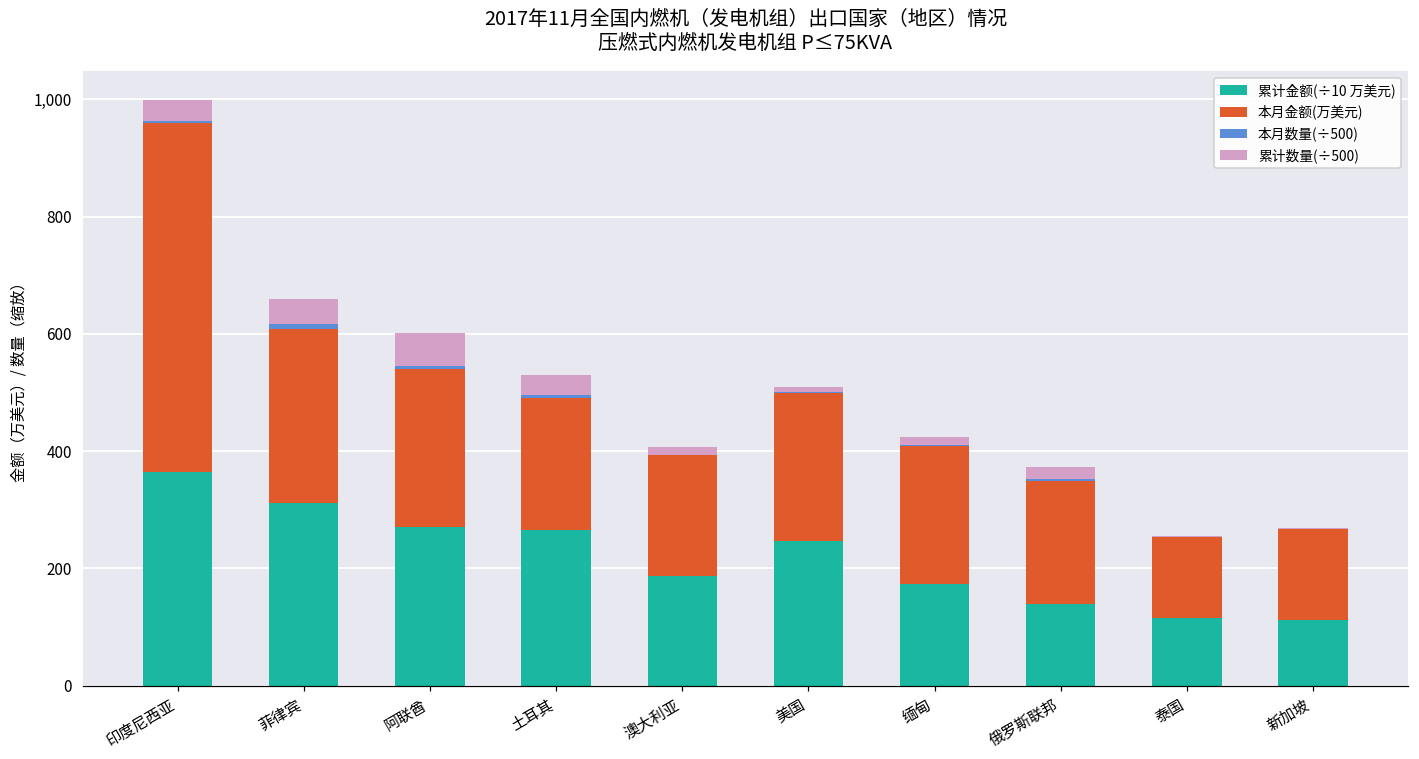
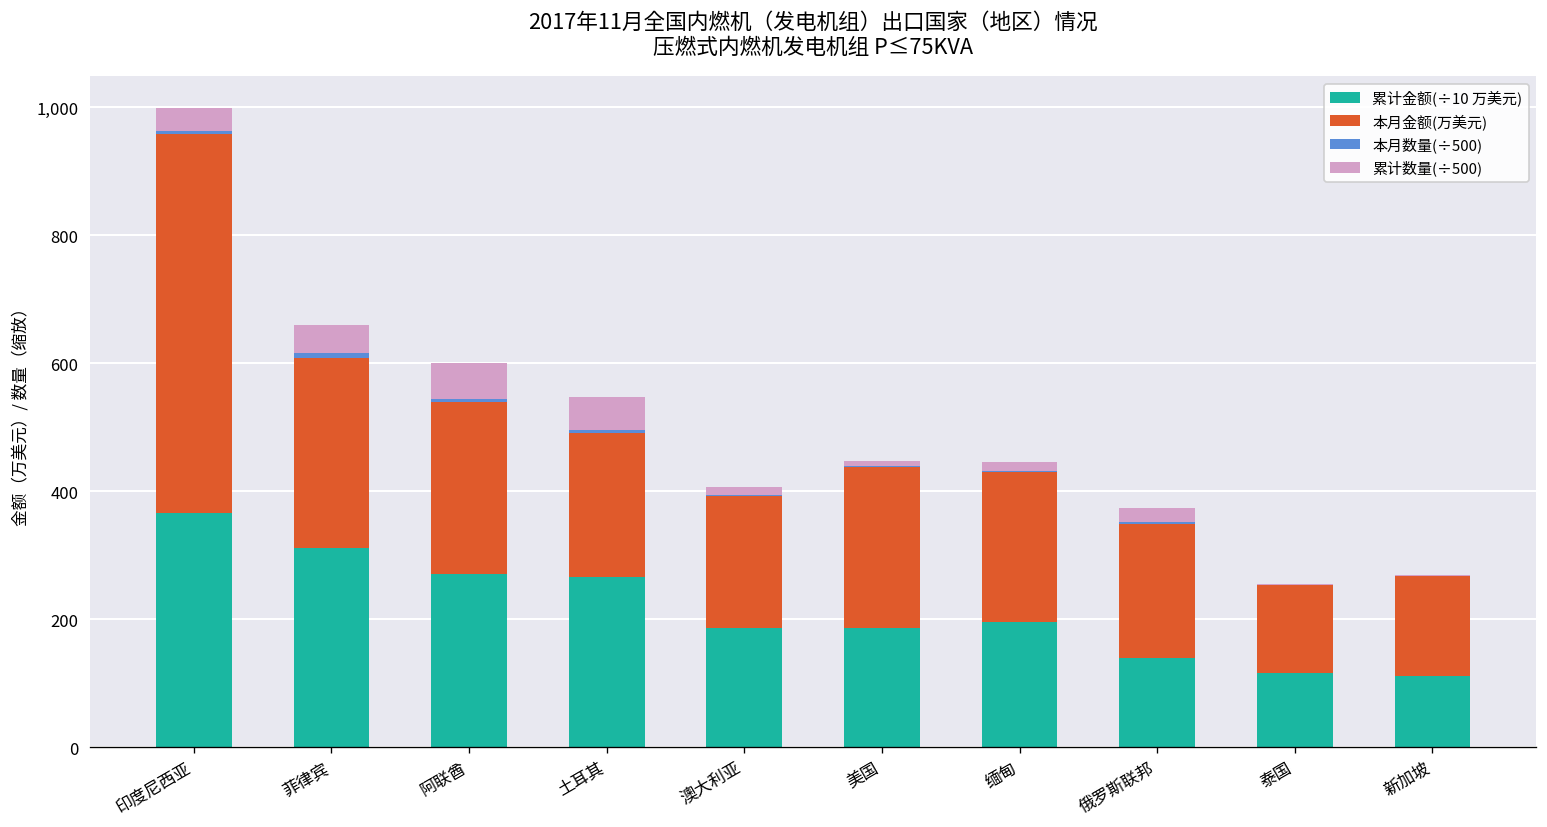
  {
    "累计金额(÷10 万美元)": {
      "印度尼西亚": 370,
      "菲律宾": 310,
      "阿联酋": 270,
      "土耳其": 270,
      "澳大利亚": 190,
-     "美国": 250,
-     "缅甸": 170,
+     "美国": 190,
+     "缅甸": 200,
      "俄罗斯联邦": 140,
      "泰国": 120,
      "新加坡": 110
    },
    "本月金额(万美元)": {
      "印度尼西亚": 590,
      "菲律宾": 300,
      "阿联酋": 270,
      "土耳其": 220,
      "澳大利亚": 210,
      "美国": 250,
      "缅甸": 240,
      "俄罗斯联邦": 210,
      "泰国": 140,
      "新加坡": 160
    },
    "本月数量(÷500)": {
      "印度尼西亚": 10,
      "菲律宾": 10,
      "阿联酋": 10,
      "土耳其": 10
    },
    "累计数量(÷500)": {
      "印度尼西亚": 40,
      "菲律宾": 40,
      "阿联酋": 60,
-     "土耳其": 30,
+     "土耳其": 50,
      "澳大利亚": 10,
      "美国": 10,
      "缅甸": 10,
      "俄罗斯联邦": 20
    }
  }
